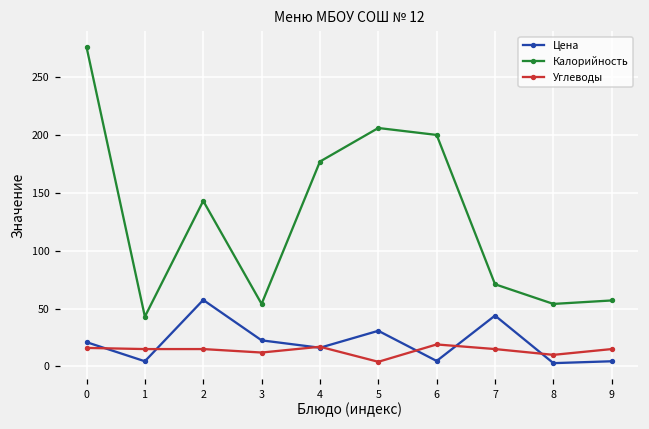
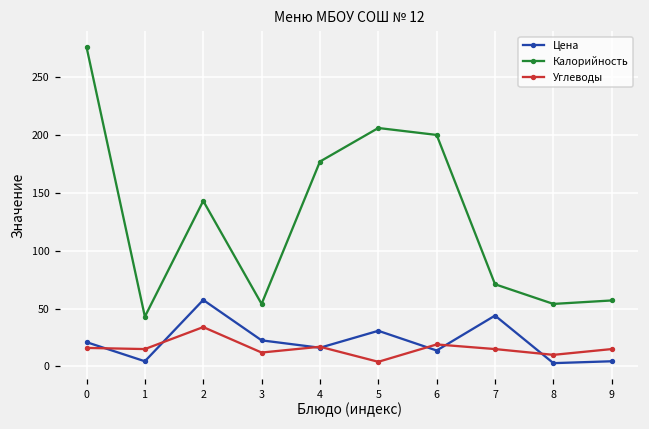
  {
    "Цена": {
      "0": 21,
      "1": 4,
      "2": 57,
      "3": 23,
      "5": 31,
-     "6": 5,
+     "6": 14,
      "7": 44,
      "8": 3,
      "9": 4
    },
    "Калорийность": {
      "0": 276,
      "1": 43,
      "2": 143,
      "3": 54,
      "4": 177,
      "5": 206,
      "6": 200,
      "7": 71,
      "8": 54,
      "9": 57
    },
    "Углеводы": {
      "0": 16,
      "1": 15,
-     "2": 15,
+     "2": 34,
      "3": 12,
      "5": 4,
      "6": 19,
      "7": 15,
      "8": 10,
      "9": 15
    }
  }
